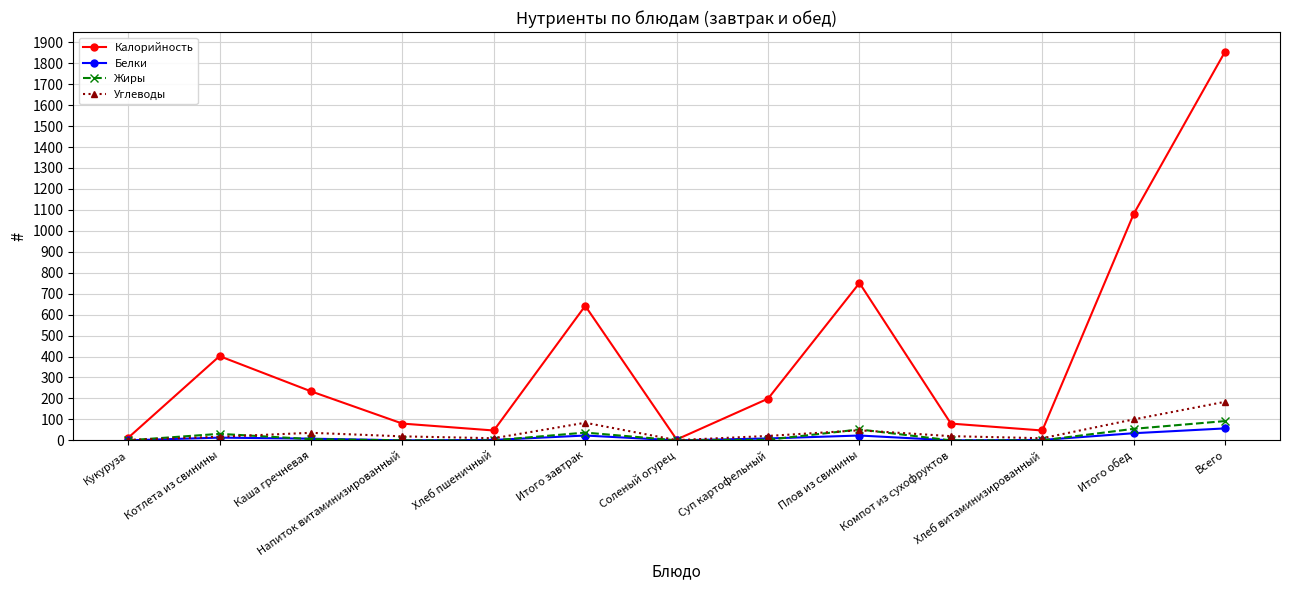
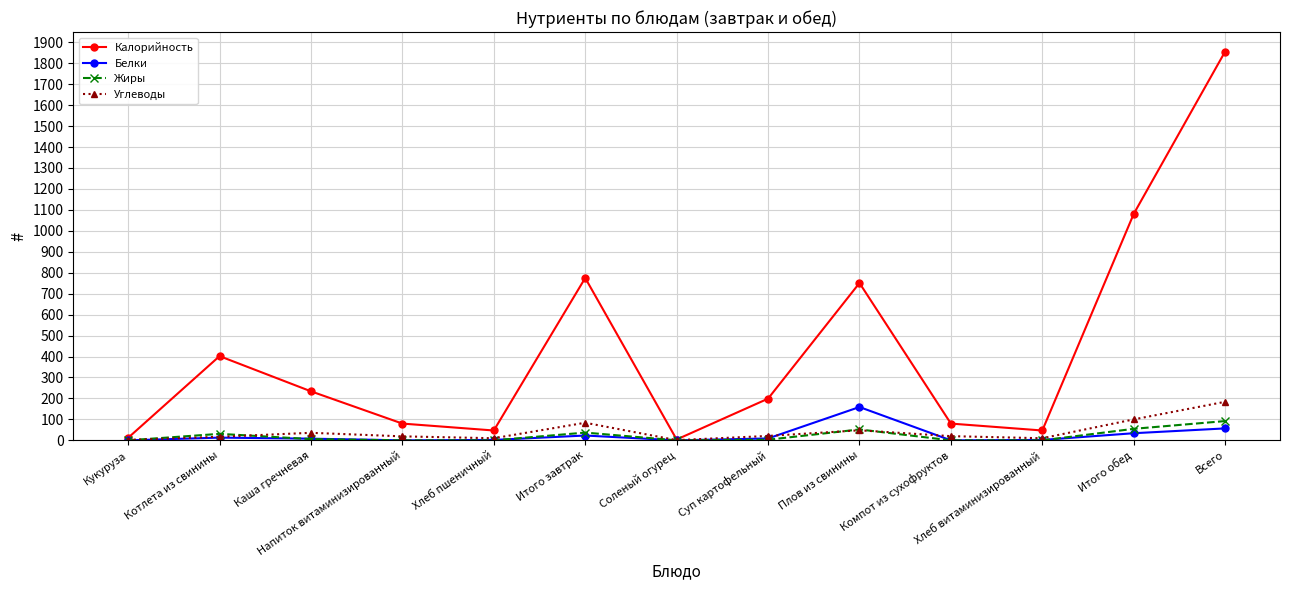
  {
    "Калорийность": {
      "Котлета из свинины": 400,
      "Каша гречневая": 230,
      "Напиток витаминизированный": 80,
      "Хлеб пшеничный": 50,
-     "Итого завтрак": 640,
+     "Итого завтрак": 780,
      "Суп картофельный": 200,
      "Плов из свинины": 750,
      "Компот из сухофруктов": 80,
      "Хлеб витаминизированный": 50,
      "Итого обед": 1080,
      "Всего": 1860
    },
    "Белки": {
      "Итого завтрак": 20,
-     "Плов из свинины": 20,
+     "Плов из свинины": 160,
      "Итого обед": 30,
      "Всего": 60
    },
    "Жиры": {
      "Котлета из свинины": 30,
      "Итого завтрак": 40,
      "Итого обед": 60,
      "Всего": 90
    },
    "Углеводы": {
      "Каша гречневая": 40,
      "Напиток витаминизированный": 20,
      "Итого завтрак": 80,
      "Суп картофельный": 20,
      "Компот из сухофруктов": 20,
      "Итого обед": 100,
      "Всего": 180
    }
  }
